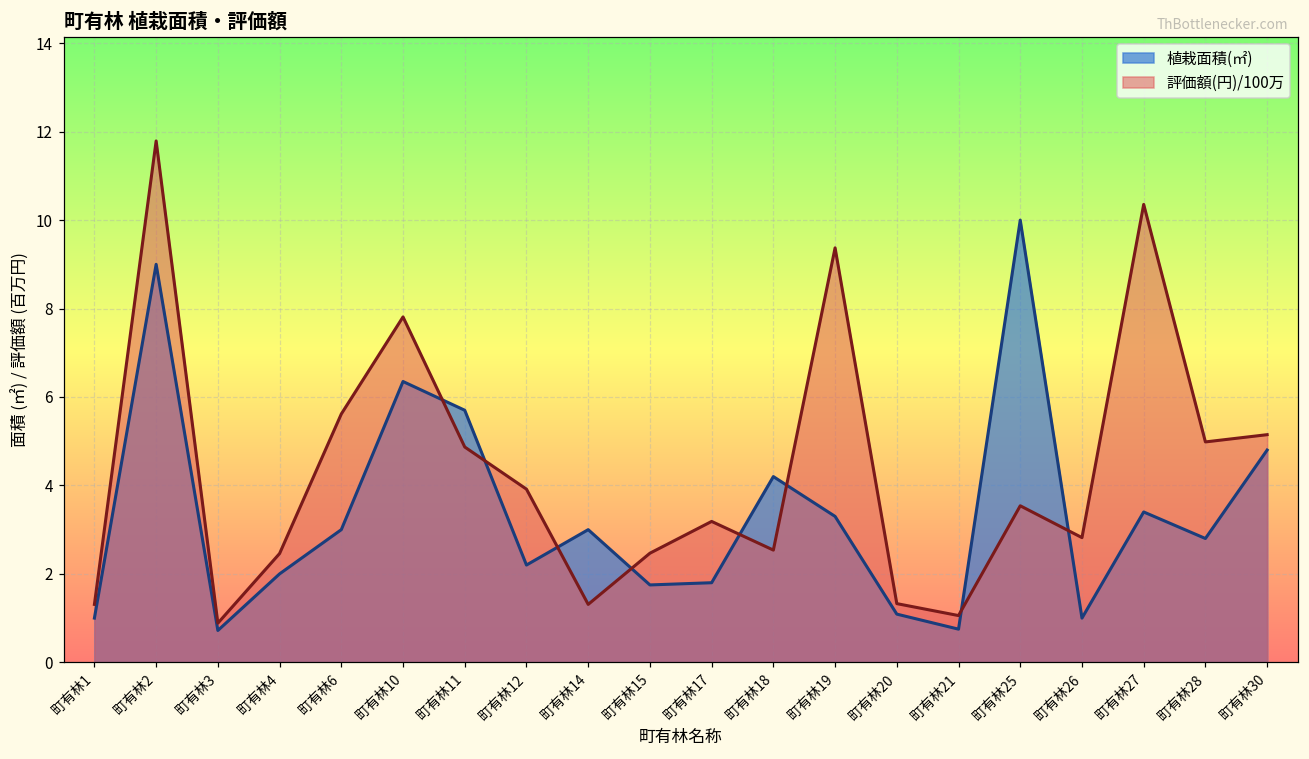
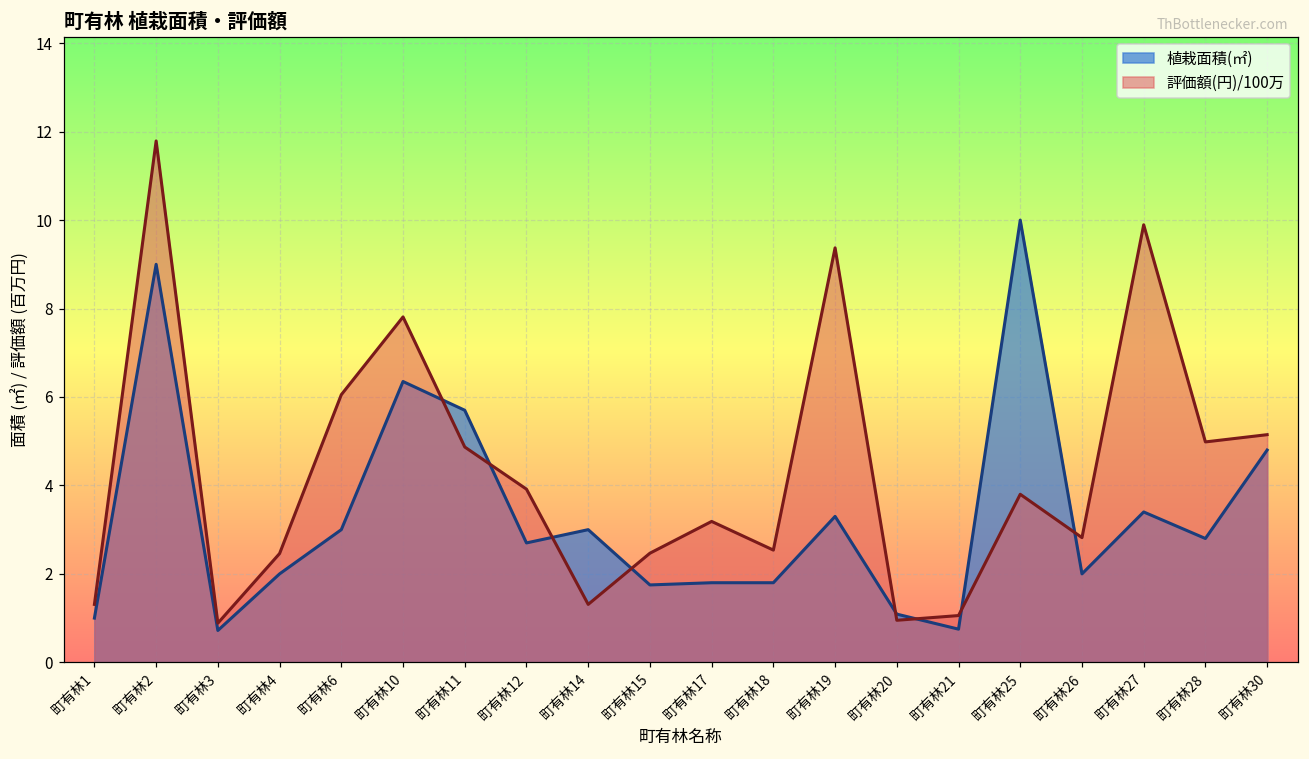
  {
    "植栽面積(㎡)": {
      "町有林1": 1.0,
      "町有林2": 9.0,
      "町有林3": 0.7,
      "町有林4": 2.0,
      "町有林6": 3.0,
      "町有林10": 6.4,
      "町有林11": 5.7,
-     "町有林12": 2.2,
+     "町有林12": 2.7,
      "町有林14": 3.0,
      "町有林15": 1.8,
      "町有林17": 1.8,
-     "町有林18": 4.2,
+     "町有林18": 1.8,
      "町有林19": 3.3,
      "町有林20": 1.1,
      "町有林21": 0.8,
      "町有林25": 10.0,
-     "町有林26": 1,
+     "町有林26": 2,
      "町有林27": 3.4,
      "町有林28": 2.8,
      "町有林30": 4.8
    },
    "評価額(円)/100万": {
      "町有林1": 1.3,
      "町有林2": 11.8,
      "町有林3": 0.9,
      "町有林4": 2.5,
-     "町有林6": 5.6,
+     "町有林6": 6.1,
      "町有林10": 7.8,
      "町有林11": 4.9,
      "町有林12": 3.9,
      "町有林14": 1.3,
      "町有林15": 2.5,
      "町有林17": 3.2,
      "町有林18": 2.5,
      "町有林19": 9.4,
-     "町有林20": 1.3,
+     "町有林20": 1.0,
      "町有林21": 1.1,
-     "町有林25": 3.5,
+     "町有林25": 3.8,
      "町有林26": 2.8,
-     "町有林27": 10.4,
+     "町有林27": 9.9,
      "町有林28": 5.0,
      "町有林30": 5.1
    }
  }
